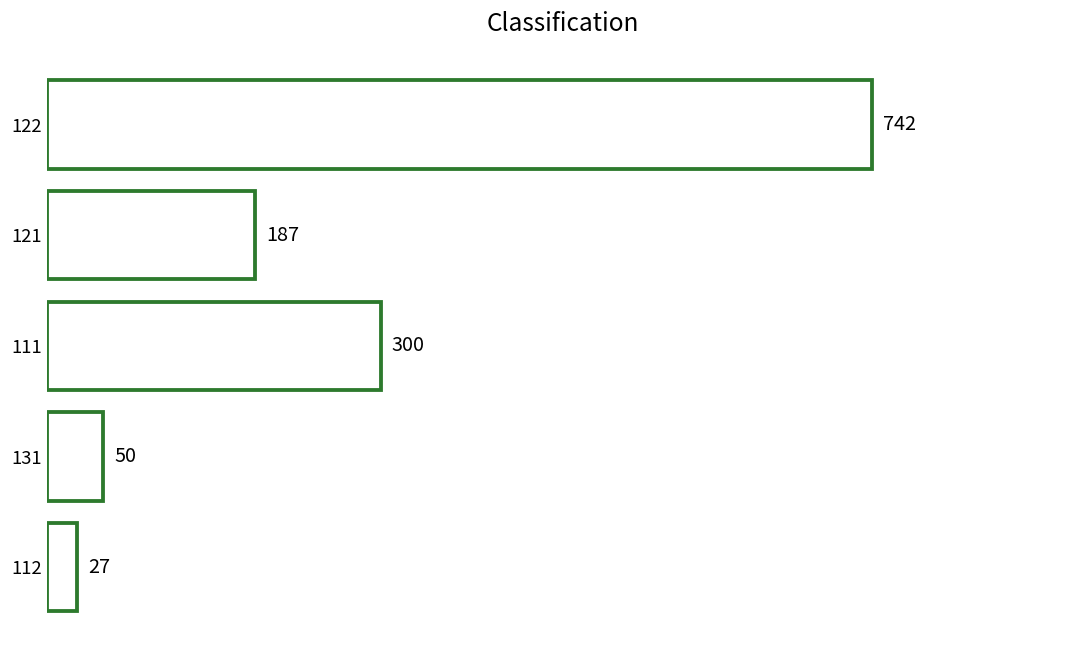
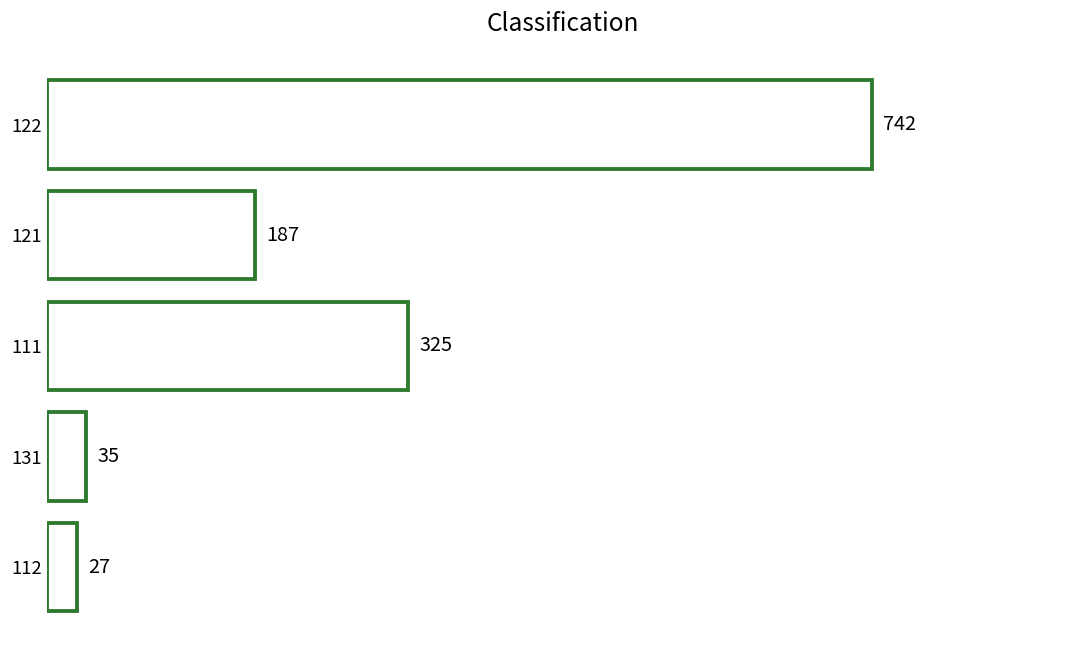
  {
    "122": 742,
    "121": 187,
-   "111": 300,
-   "131": 50,
+   "111": 325,
+   "131": 35,
    "112": 27
  }
